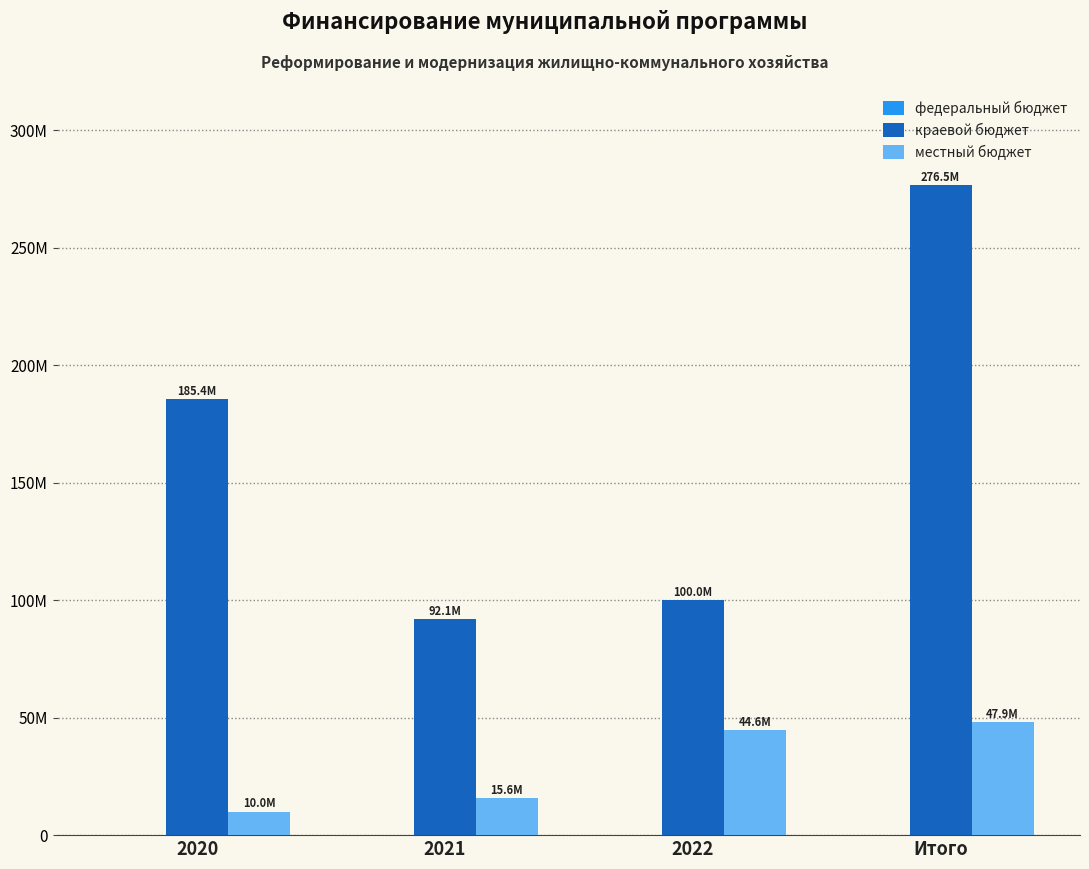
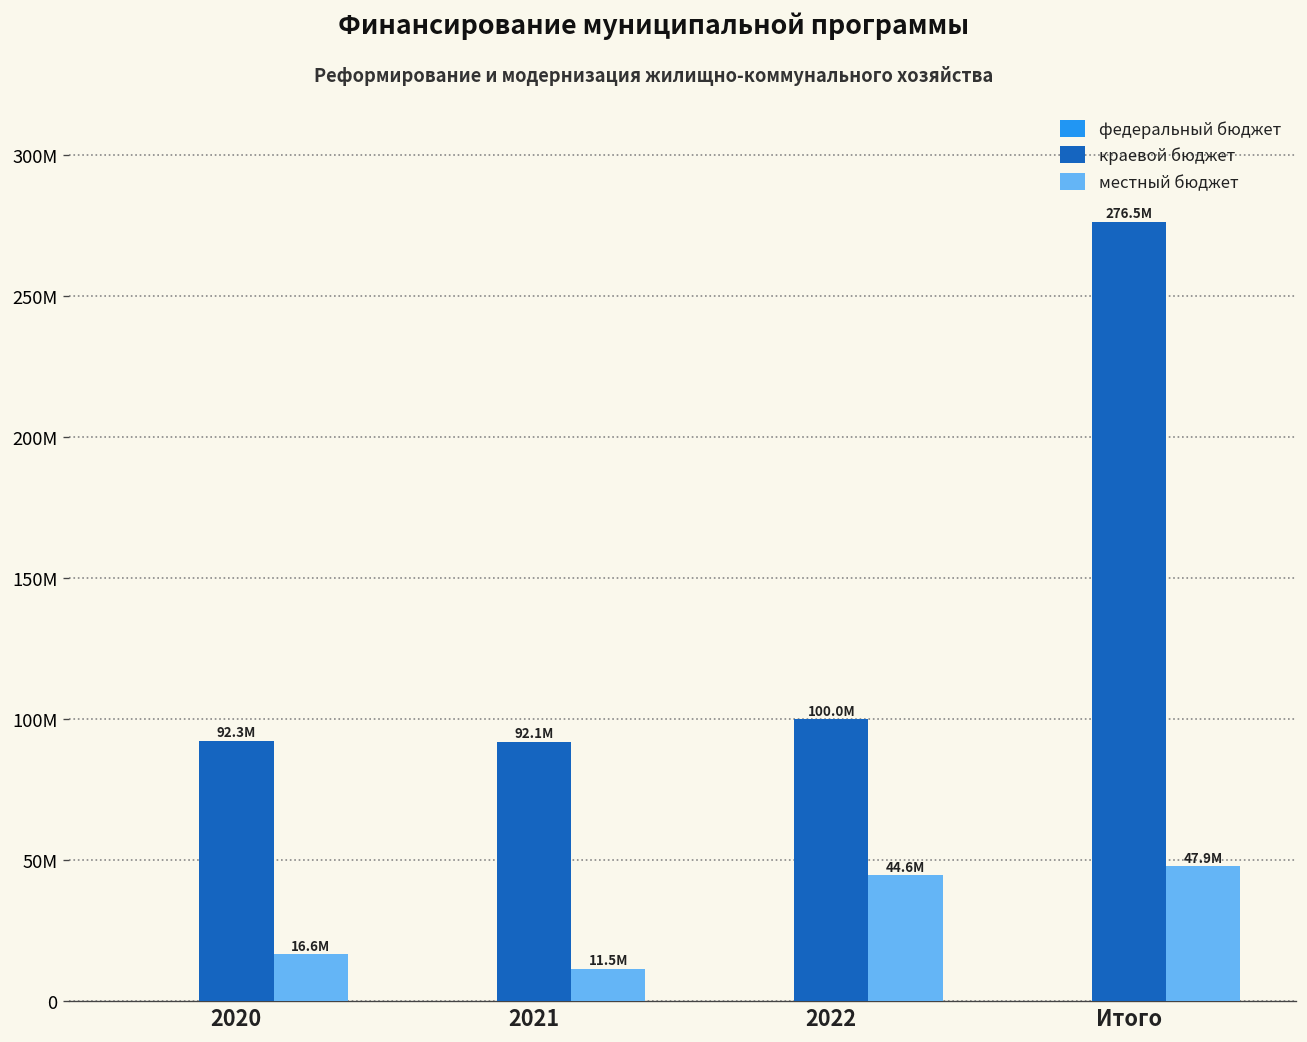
  {
    "федеральный бюджет": {
      "2020": "0М",
      "2021": "0М",
      "2022": "0М",
      "Итого": "0М"
    },
    "краевой бюджет": {
-     "2020": "185.4М"
+     "2020": "92.3М"
    },
    "местный бюджет": {
-     "2020": "10.0М",
-     "2021": "15.6М"
+     "2020": "16.6М",
+     "2021": "11.5М"
    }
  }
